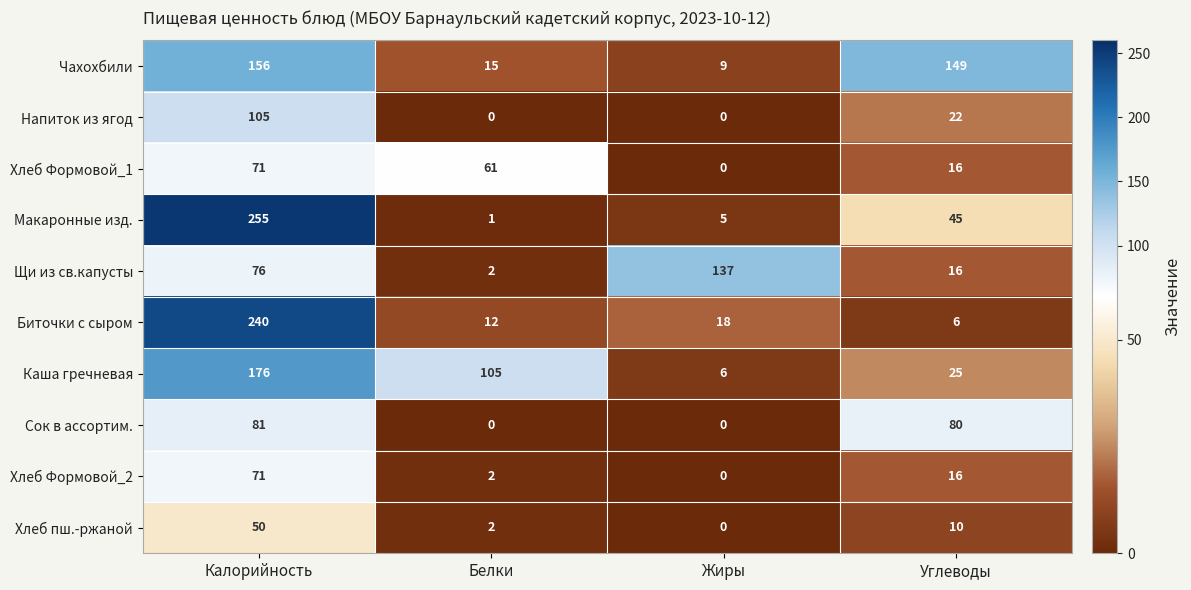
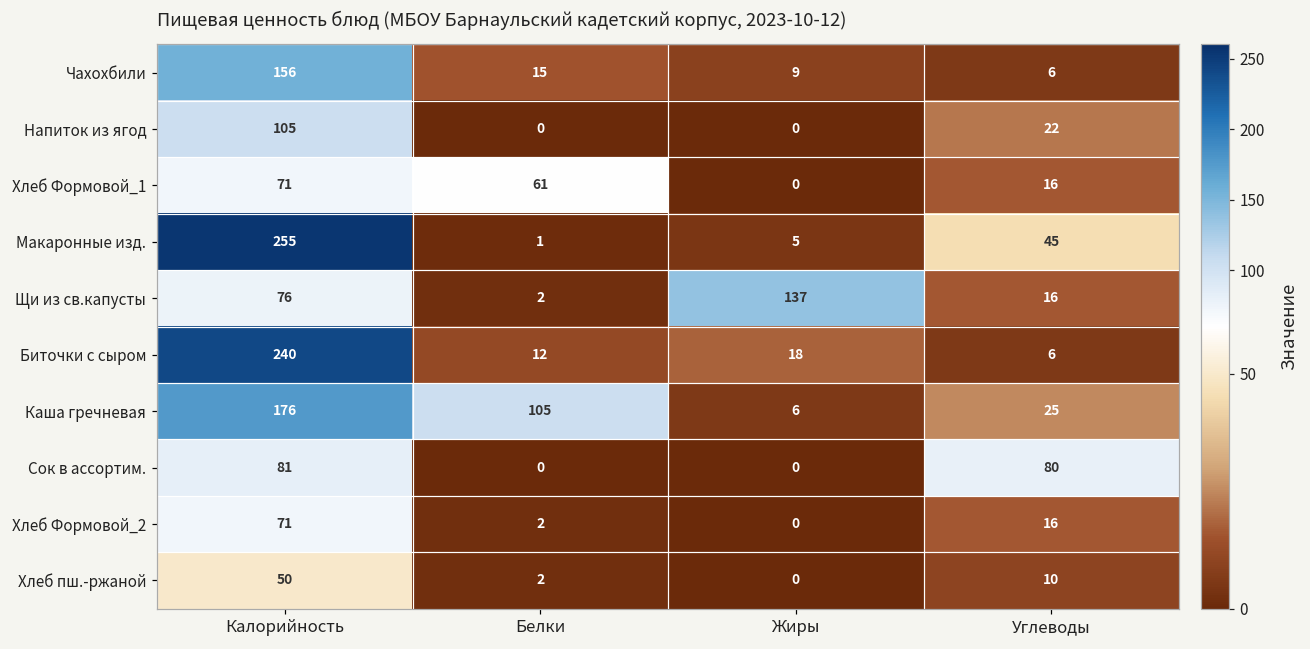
  {
    "Чахохбили": {
      "Калорийность": 156,
      "Белки": 15,
      "Жиры": 9,
-     "Углеводы": 149
+     "Углеводы": 6
    },
    "Напиток из ягод": {
      "Калорийность": 105,
      "Белки": 0,
      "Жиры": 0,
      "Углеводы": 22
    },
    "Хлеб Формовой_1": {
      "Калорийность": 71,
      "Белки": 61,
      "Жиры": 0,
      "Углеводы": 16
    },
    "Макаронные изд.": {
      "Калорийность": 255,
      "Белки": 1,
      "Жиры": 5,
      "Углеводы": 45
    },
    "Щи из св.капусты": {
      "Калорийность": 76,
      "Белки": 2,
      "Жиры": 137,
      "Углеводы": 16
    },
    "Биточки с сыром": {
      "Калорийность": 240,
      "Белки": 12,
      "Жиры": 18,
      "Углеводы": 6
    },
    "Каша гречневая": {
      "Калорийность": 176,
      "Белки": 105,
      "Жиры": 6,
      "Углеводы": 25
    },
    "Сок в ассортим.": {
      "Калорийность": 81,
      "Белки": 0,
      "Жиры": 0,
      "Углеводы": 80
    },
    "Хлеб Формовой_2": {
      "Калорийность": 71,
      "Белки": 2,
      "Жиры": 0,
      "Углеводы": 16
    },
    "Хлеб пш.-ржаной": {
      "Калорийность": 50,
      "Белки": 2,
      "Жиры": 0,
      "Углеводы": 10
    }
  }
